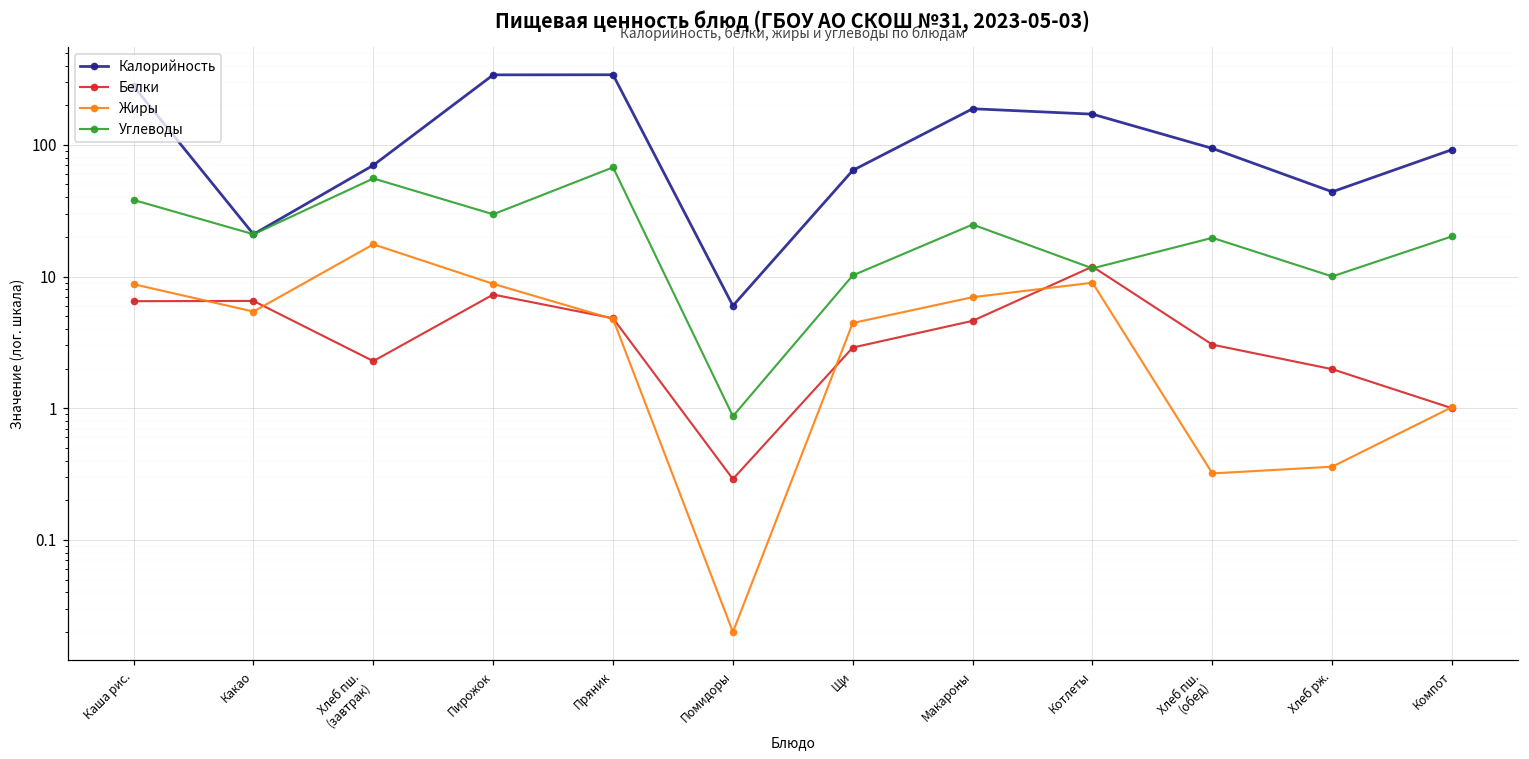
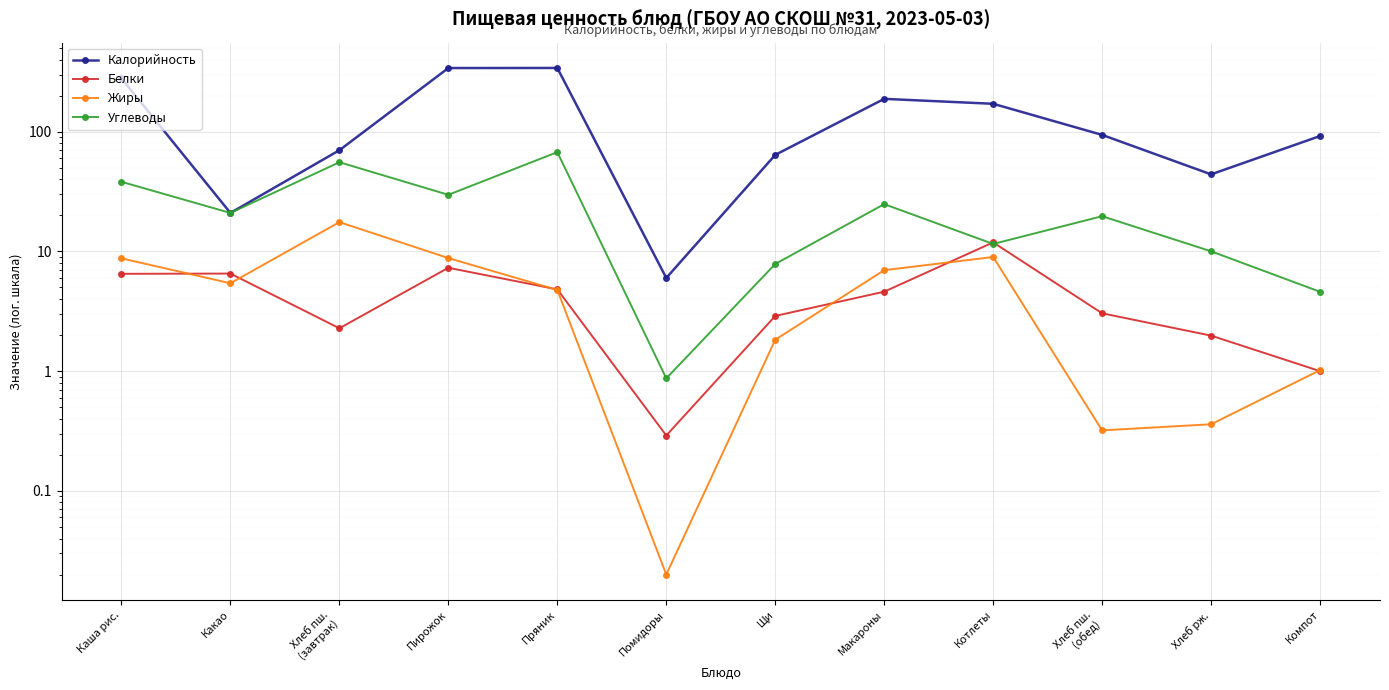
  {
    "Калорийность": {
      "Хлеб пш. (завтрак)": 70,
      "Пирожок": 340,
      "Пряник": 340,
      "Помидоры": 6,
      "Щи": 60,
      "Макароны": 190,
      "Котлеты": 170,
      "Хлеб пш. (обед)": 90,
      "Хлеб рж.": 44,
      "Компот": 90
    },
    "Белки": {
      "Каша рис.": 7,
      "Какао": 7,
      "Хлеб пш. (завтрак)": 2.3,
      "Пирожок": 7,
      "Помидоры": 0.3,
      "Щи": 2.9,
      "Макароны": 4.6,
      "Хлеб пш. (обед)": 3.0,
      "Хлеб рж.": 2.0
    },
    "Жиры": {
      "Каша рис.": 9,
      "Какао": 5,
      "Хлеб пш. (завтрак)": 18,
      "Пирожок": 9,
      "Помидоры": 0.020,
-     "Щи": 4.4,
+     "Щи": 1.8,
      "Макароны": 7,
      "Котлеты": 9,
      "Хлеб пш. (обед)": 0.32,
      "Хлеб рж.": 0.36
    },
    "Углеводы": {
      "Каша рис.": 38,
      "Хлеб пш. (завтрак)": 60,
      "Пирожок": 30,
      "Пряник": 70,
      "Помидоры": 0.9,
-     "Щи": 10,
+     "Щи": 8,
      "Макароны": 25,
      "Хлеб пш. (обед)": 20,
      "Хлеб рж.": 10,
-     "Компот": 20
+     "Компот": 4.6
    }
  }
